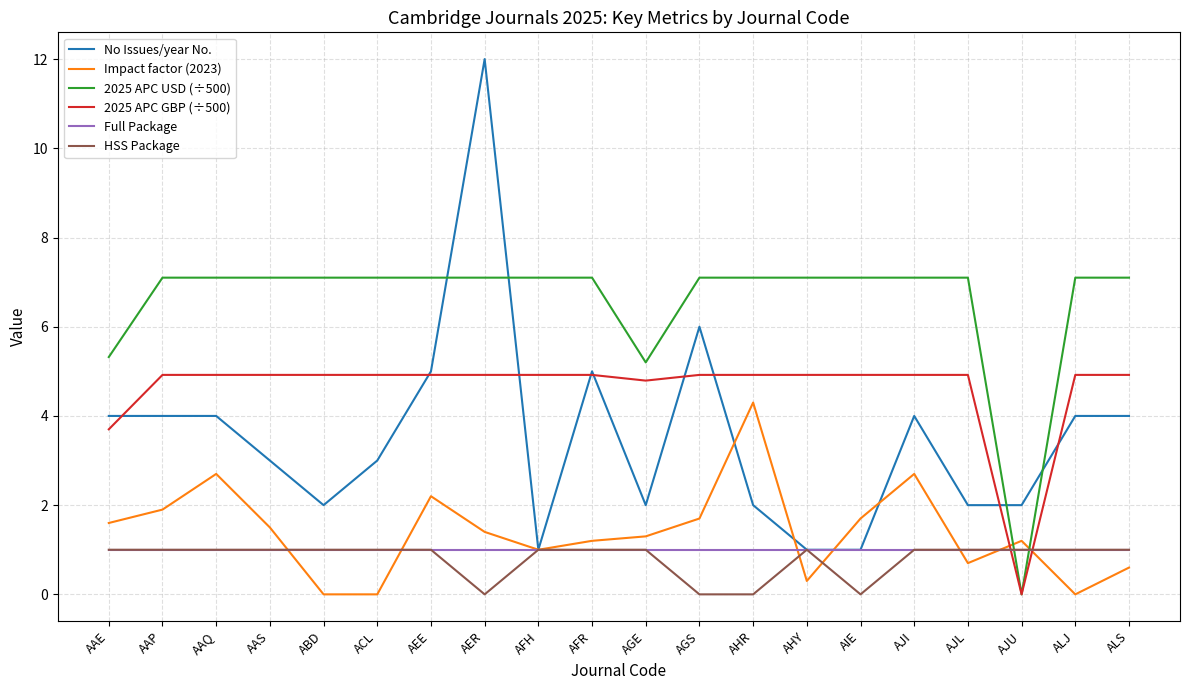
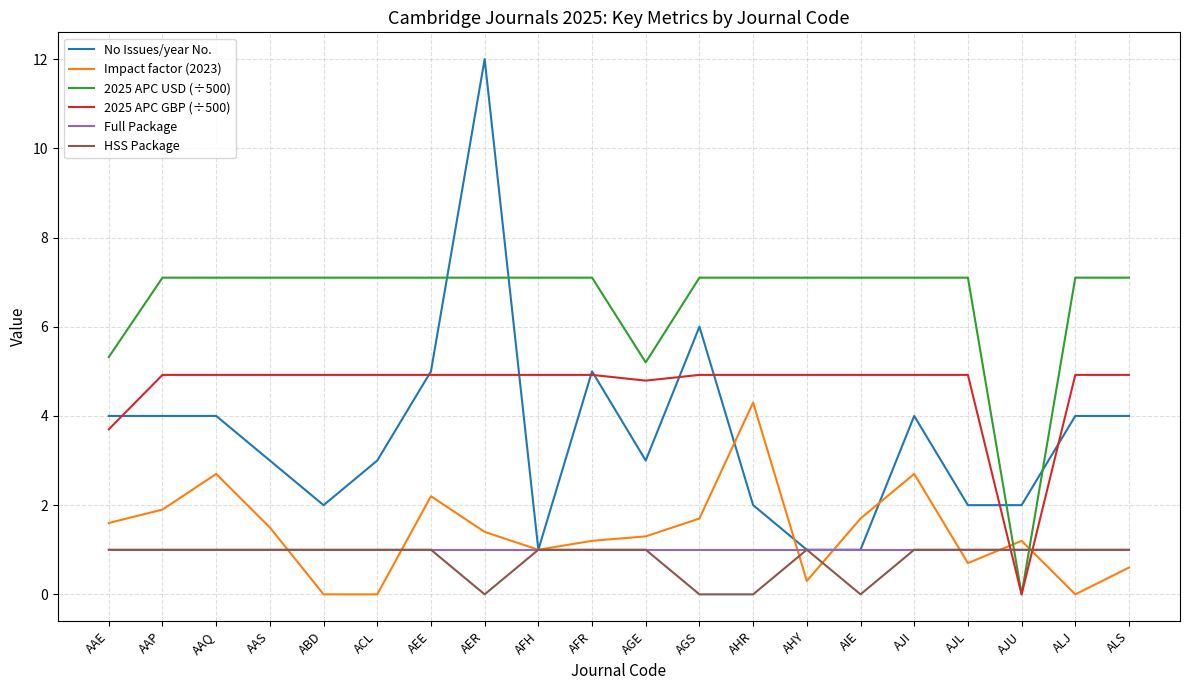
  {
    "No Issues/year No.": {
      "AAE": 4,
      "AAP": 4,
      "AAQ": 4,
      "AAS": 3,
      "ABD": 2,
      "ACL": 3,
      "AEE": 5,
      "AER": 12,
      "AFR": 5,
-     "AGE": 2,
+     "AGE": 3,
      "AGS": 6,
      "AHR": 2,
      "AJI": 4,
      "AJL": 2,
      "AJU": 2,
      "ALJ": 4,
      "ALS": 4
    },
    "Impact factor (2023)": {
      "AAE": 1.6,
      "AAP": 1.9,
      "AAQ": 2.7,
      "AAS": 1.5,
      "ABD": 0,
      "ACL": 0,
      "AEE": 2.2,
      "AER": 1.4,
      "AFR": 1.2,
      "AGE": 1.3,
      "AGS": 1.7,
      "AHR": 4.3,
      "AHY": 0.3,
      "AIE": 1.7,
      "AJI": 2.7,
      "AJL": 0.7,
      "AJU": 1.2,
      "ALJ": 0,
      "ALS": 0.6
    },
    "2025 APC USD (÷500)": {
      "AAE": 5.3,
      "AAP": 7.1,
      "AAQ": 7.1,
      "AAS": 7.1,
      "ABD": 7.1,
      "ACL": 7.1,
      "AEE": 7.1,
      "AER": 7.1,
      "AFH": 7.1,
      "AFR": 7.1,
      "AGE": 5.2,
      "AGS": 7.1,
      "AHR": 7.1,
      "AHY": 7.1,
      "AIE": 7.1,
      "AJI": 7.1,
      "AJL": 7.1,
      "ALJ": 7.1,
      "ALS": 7.1
    },
    "2025 APC GBP (÷500)": {
      "AAE": 3.7,
      "AAP": 4.9,
      "AAQ": 4.9,
      "AAS": 4.9,
      "ABD": 4.9,
      "ACL": 4.9,
      "AEE": 4.9,
      "AER": 4.9,
      "AFH": 4.9,
      "AFR": 4.9,
      "AGE": 4.8,
      "AGS": 4.9,
      "AHR": 4.9,
      "AHY": 4.9,
      "AIE": 4.9,
      "AJI": 4.9,
      "AJL": 4.9,
      "ALJ": 4.9,
      "ALS": 4.9
    },
    "Full Package": {
      "AER": 1,
      "AGS": 1,
      "AHR": 1
    },
    "HSS Package": {
      "AER": 0,
      "AGS": 0,
      "AHR": 0,
      "AIE": 0
    }
  }
